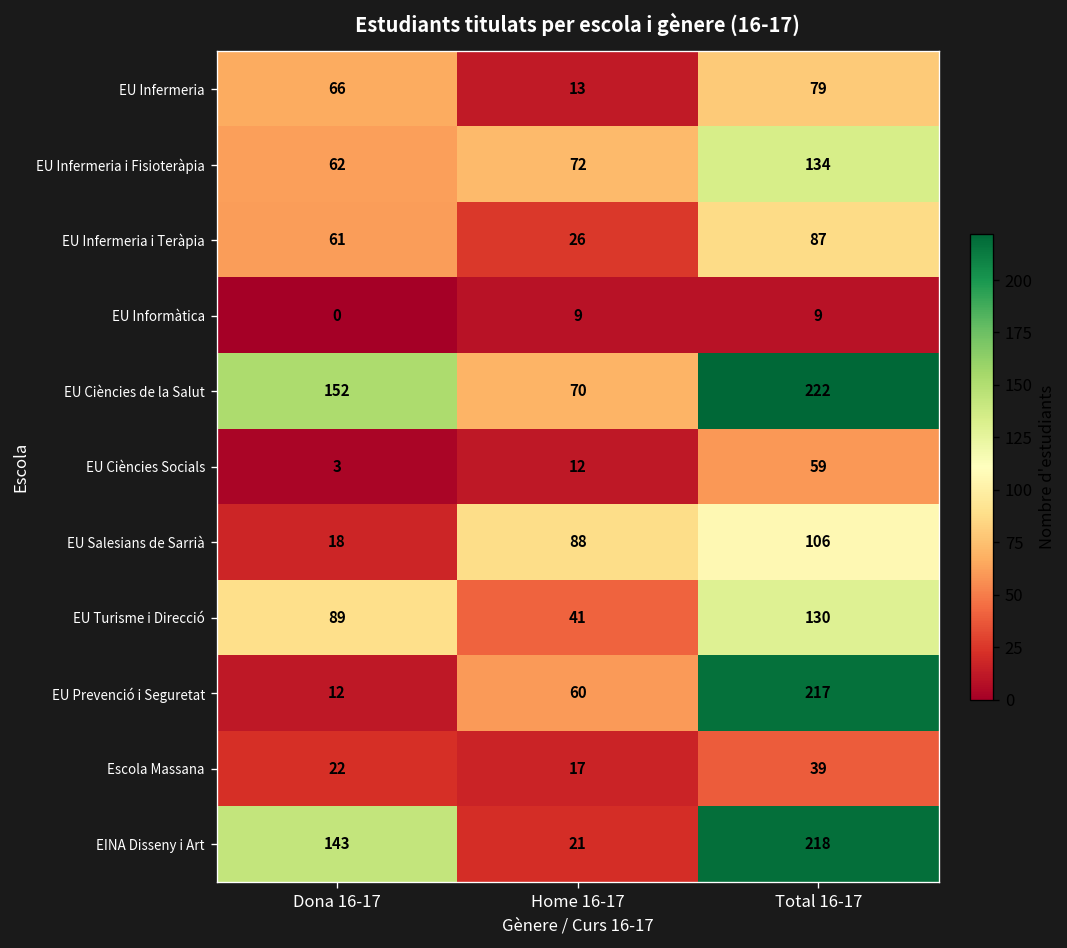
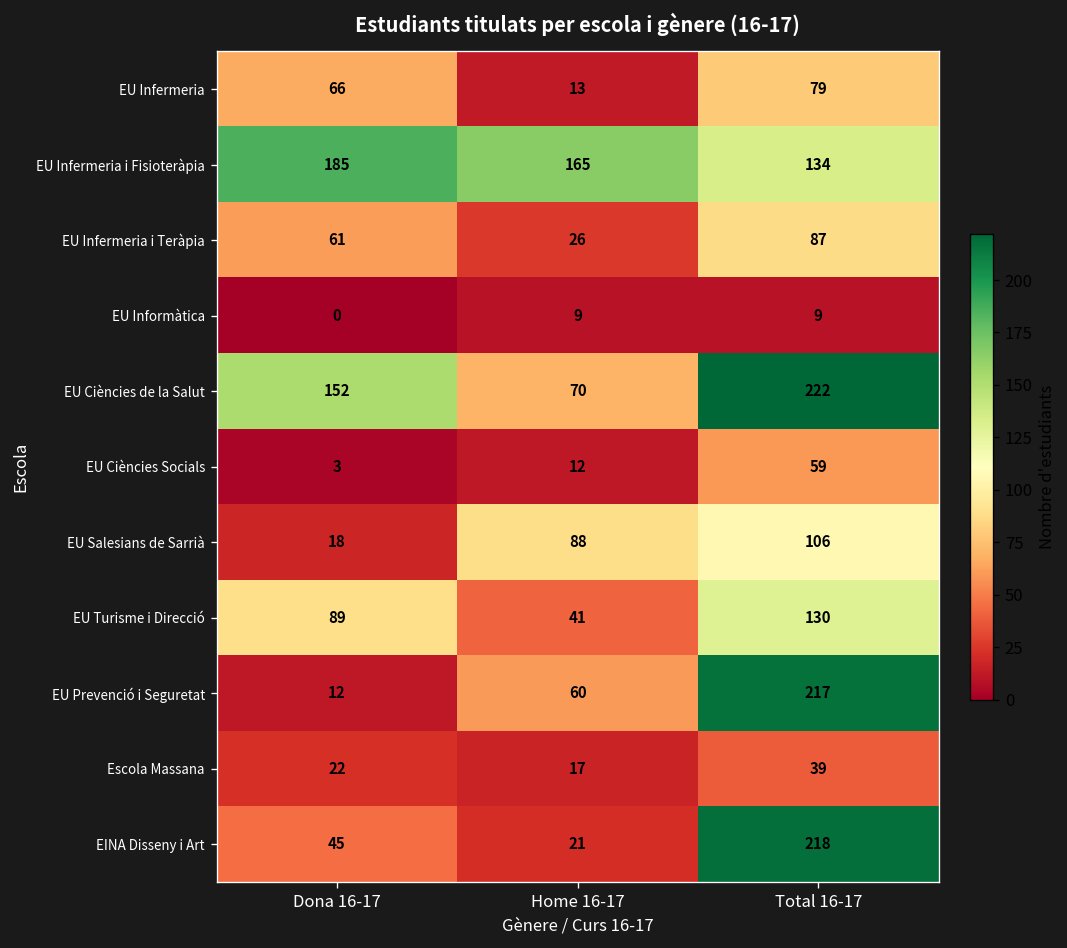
  {
    "EU Infermeria": {
      "Dona 16-17": 66,
      "Home 16-17": 13,
      "Total 16-17": 79
    },
    "EU Infermeria i Fisioteràpia": {
-     "Dona 16-17": 62,
-     "Home 16-17": 72,
+     "Dona 16-17": 185,
+     "Home 16-17": 165,
      "Total 16-17": 134
    },
    "EU Infermeria i Teràpia": {
      "Dona 16-17": 61,
      "Home 16-17": 26,
      "Total 16-17": 87
    },
    "EU Informàtica": {
      "Dona 16-17": 0,
      "Home 16-17": 9,
      "Total 16-17": 9
    },
    "EU Ciències de la Salut": {
      "Dona 16-17": 152,
      "Home 16-17": 70,
      "Total 16-17": 222
    },
    "EU Ciències Socials": {
      "Dona 16-17": 3,
      "Home 16-17": 12,
      "Total 16-17": 59
    },
    "EU Salesians de Sarrià": {
      "Dona 16-17": 18,
      "Home 16-17": 88,
      "Total 16-17": 106
    },
    "EU Turisme i Direcció": {
      "Dona 16-17": 89,
      "Home 16-17": 41,
      "Total 16-17": 130
    },
    "EU Prevenció i Seguretat": {
      "Dona 16-17": 12,
      "Home 16-17": 60,
      "Total 16-17": 217
    },
    "Escola Massana": {
      "Dona 16-17": 22,
      "Home 16-17": 17,
      "Total 16-17": 39
    },
    "EINA Disseny i Art": {
-     "Dona 16-17": 143,
+     "Dona 16-17": 45,
      "Home 16-17": 21,
      "Total 16-17": 218
    }
  }
